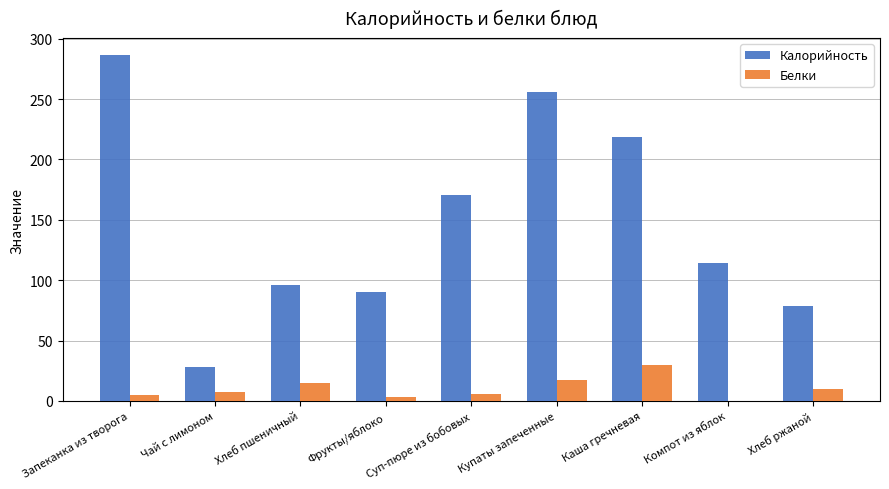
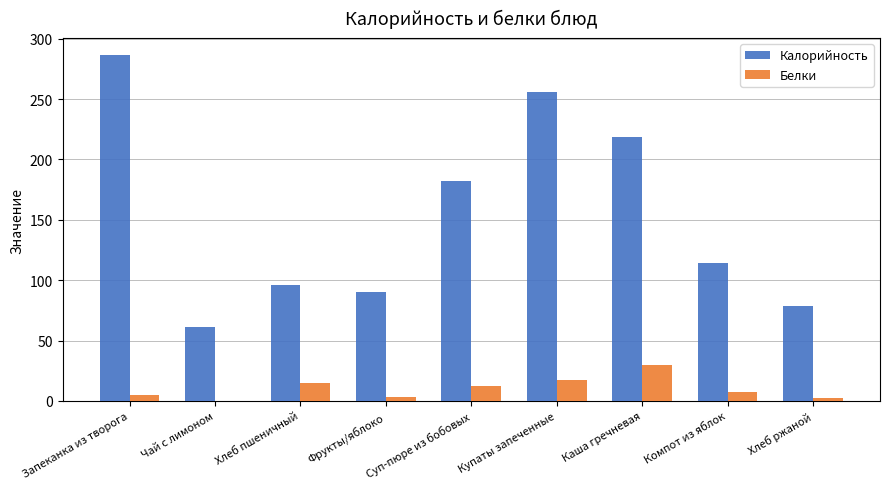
  {
    "Калорийность": {
      "Запеканка из творога": 286,
-     "Чай с лимоном": 28,
+     "Чай с лимоном": 62,
      "Хлеб пшеничный": 96,
      "Фрукты/яблоко": 91,
-     "Суп-пюре из бобовых": 170,
+     "Суп-пюре из бобовых": 182,
      "Купаты запеченные": 256,
      "Каша гречневая": 219,
      "Компот из яблок": 114,
      "Хлеб ржаной": 78
    },
    "Белки": {
      "Запеканка из творога": 5,
-     "Чай с лимоном": 8,
+     "Чай с лимоном": 0,
      "Хлеб пшеничный": 15,
      "Фрукты/яблоко": 3,
-     "Суп-пюре из бобовых": 6,
+     "Суп-пюре из бобовых": 13,
      "Купаты запеченные": 17,
      "Каша гречневая": 30,
-     "Компот из яблок": 0,
-     "Хлеб ржаной": 10
+     "Компот из яблок": 8,
+     "Хлеб ржаной": 3
    }
  }
